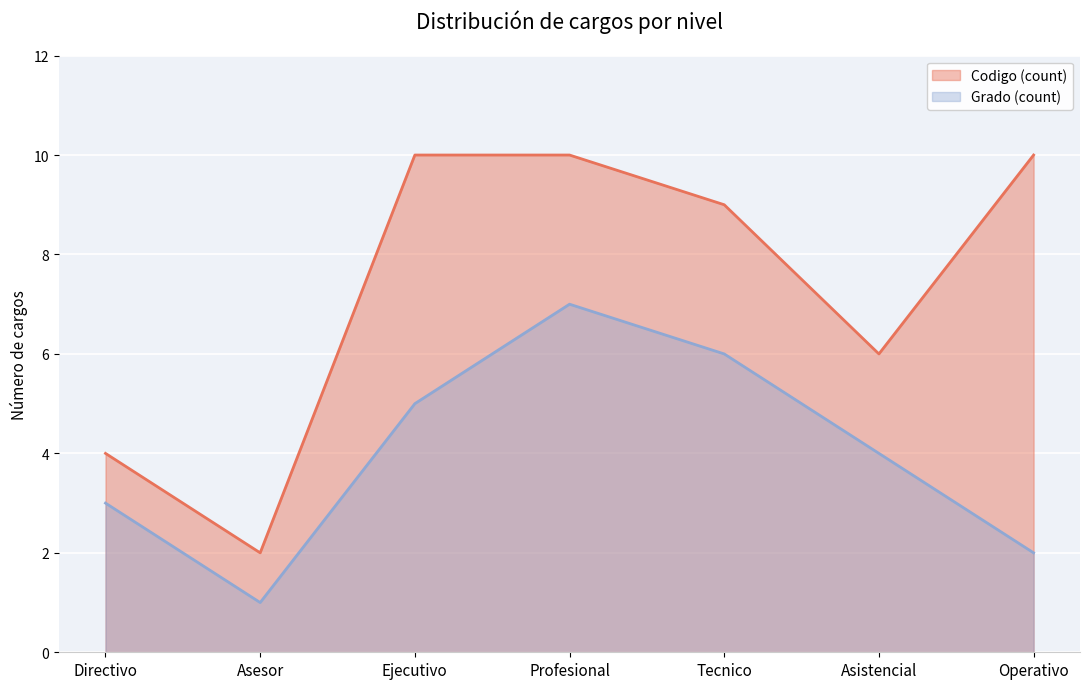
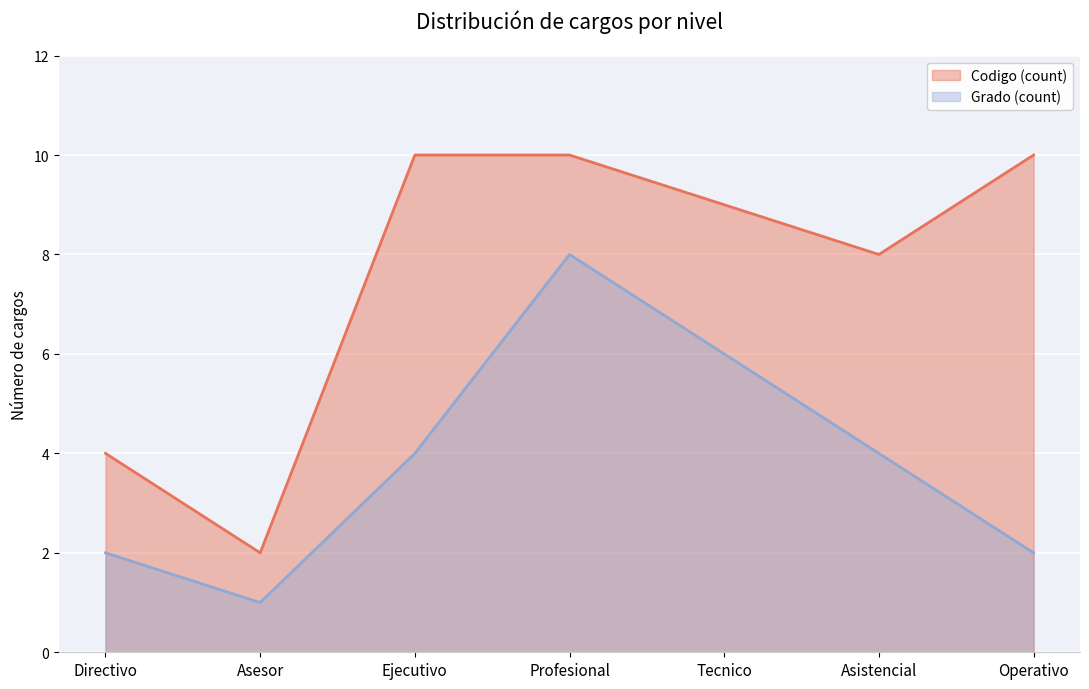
  {
    "Codigo (count)": {
      "Directivo": 4,
      "Asesor": 2,
      "Ejecutivo": 10,
      "Profesional": 10,
      "Tecnico": 9,
-     "Asistencial": 6,
+     "Asistencial": 8,
      "Operativo": 10
    },
    "Grado (count)": {
-     "Directivo": 3,
+     "Directivo": 2,
      "Asesor": 1,
-     "Ejecutivo": 5,
-     "Profesional": 7,
+     "Ejecutivo": 4,
+     "Profesional": 8,
      "Tecnico": 6,
      "Asistencial": 4,
      "Operativo": 2
    }
  }
